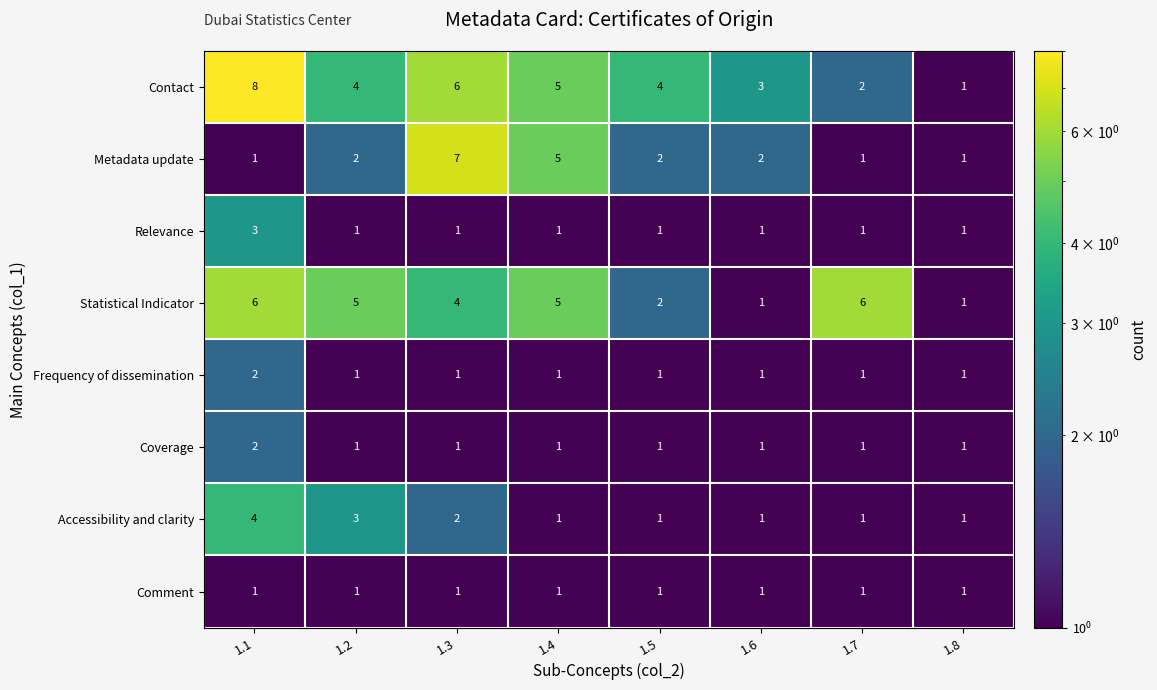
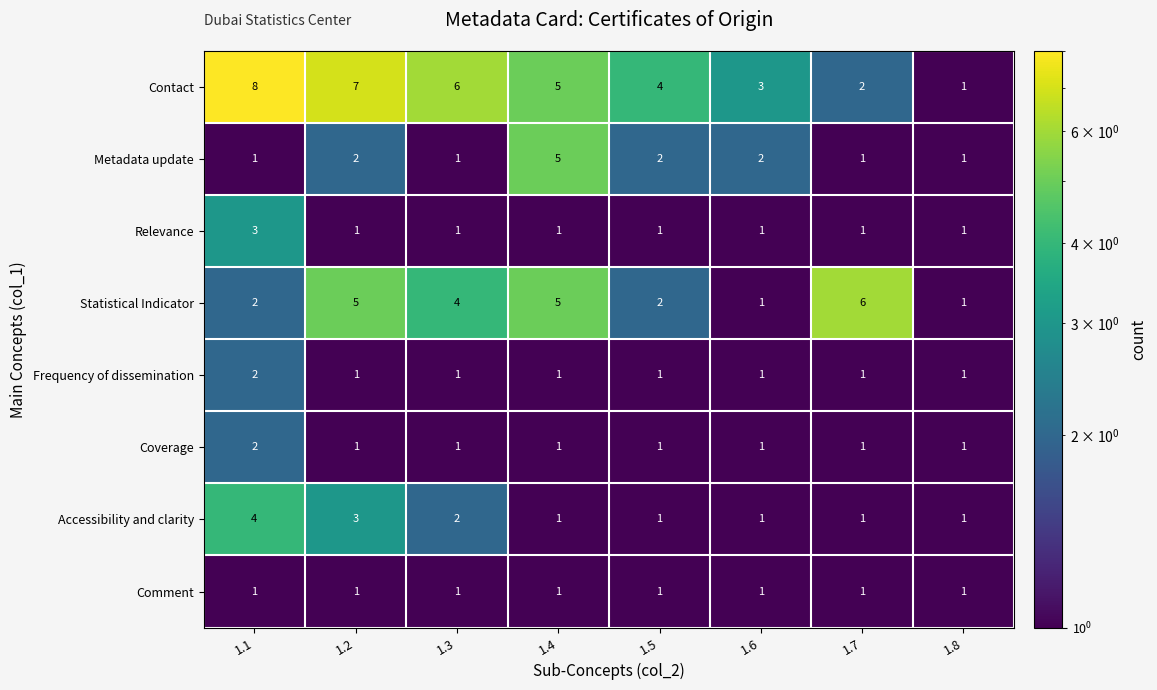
  {
    "Contact": {
      "1.1": 8,
-     "1.2": 4,
+     "1.2": 7,
      "1.3": 6,
      "1.4": 5,
      "1.5": 4,
      "1.6": 3,
      "1.7": 2,
      "1.8": 1
    },
    "Metadata update": {
      "1.1": 1,
      "1.2": 2,
-     "1.3": 7,
+     "1.3": 1,
      "1.4": 5,
      "1.5": 2,
      "1.6": 2,
      "1.7": 1,
      "1.8": 1
    },
    "Relevance": {
      "1.1": 3,
      "1.2": 1,
      "1.3": 1,
      "1.4": 1,
      "1.5": 1,
      "1.6": 1,
      "1.7": 1,
      "1.8": 1
    },
    "Statistical Indicator": {
-     "1.1": 6,
+     "1.1": 2,
      "1.2": 5,
      "1.3": 4,
      "1.4": 5,
      "1.5": 2,
      "1.6": 1,
      "1.7": 6,
      "1.8": 1
    },
    "Frequency of dissemination": {
      "1.1": 2,
      "1.2": 1,
      "1.3": 1,
      "1.4": 1,
      "1.5": 1,
      "1.6": 1,
      "1.7": 1,
      "1.8": 1
    },
    "Coverage": {
      "1.1": 2,
      "1.2": 1,
      "1.3": 1,
      "1.4": 1,
      "1.5": 1,
      "1.6": 1,
      "1.7": 1,
      "1.8": 1
    },
    "Accessibility and clarity": {
      "1.1": 4,
      "1.2": 3,
      "1.3": 2,
      "1.4": 1,
      "1.5": 1,
      "1.6": 1,
      "1.7": 1,
      "1.8": 1
    },
    "Comment": {
      "1.1": 1,
      "1.2": 1,
      "1.3": 1,
      "1.4": 1,
      "1.5": 1,
      "1.6": 1,
      "1.7": 1,
      "1.8": 1
    }
  }
